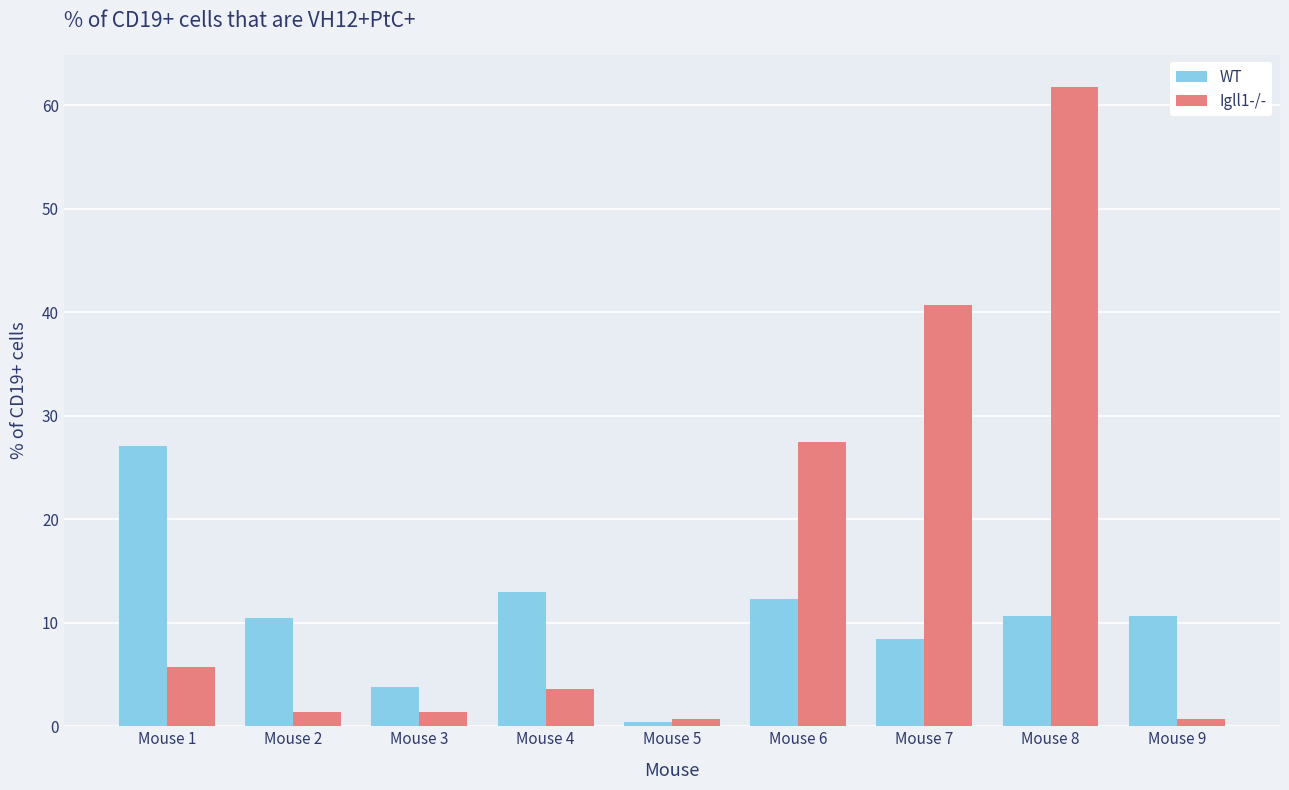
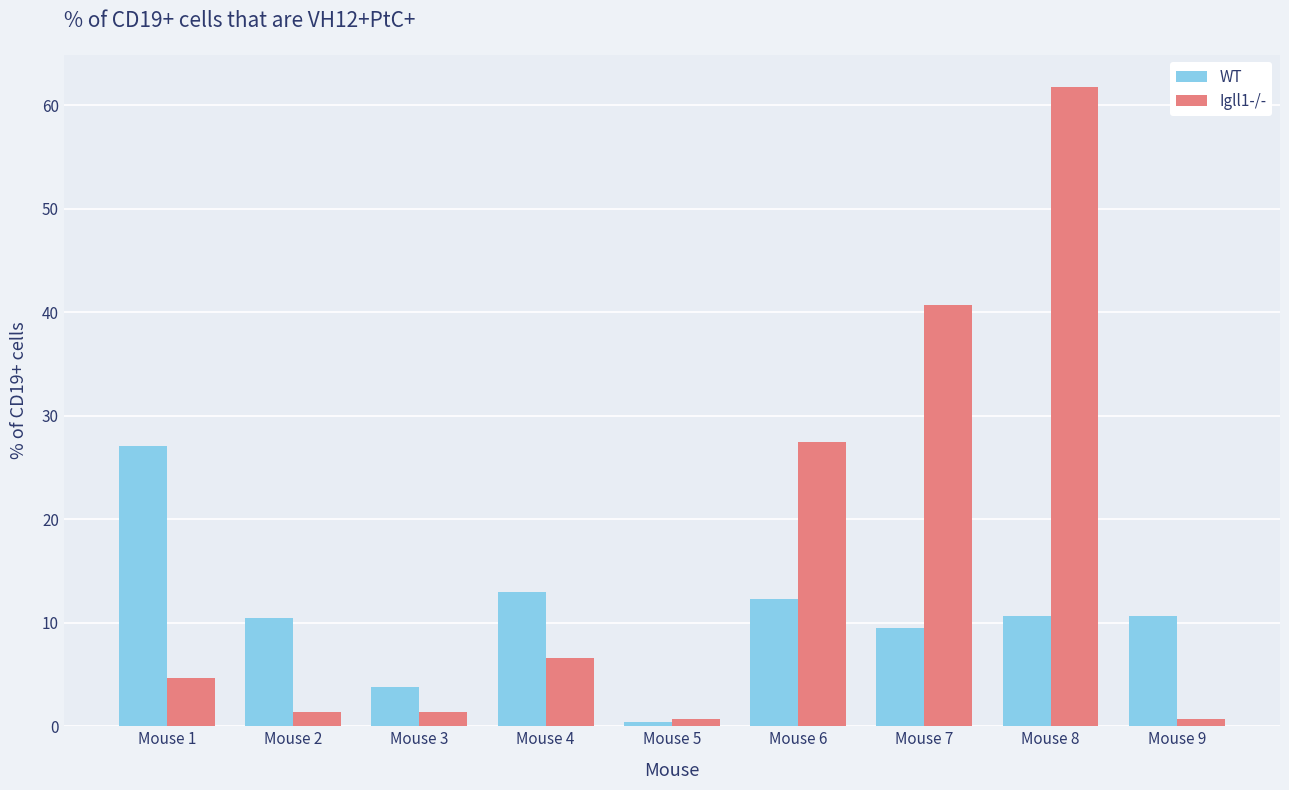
  {
    "WT": {
      "Mouse 1": 27.1,
      "Mouse 2": 10.5,
      "Mouse 3": 3.8,
      "Mouse 4": 13.0,
      "Mouse 5": 0.4,
      "Mouse 6": 12.3,
-     "Mouse 7": 8.4,
+     "Mouse 7": 9.5,
      "Mouse 8": 10.7,
      "Mouse 9": 10.7
    },
    "Igll1-/-": {
-     "Mouse 1": 5.7,
+     "Mouse 1": 4.7,
      "Mouse 2": 1.4,
      "Mouse 3": 1.4,
-     "Mouse 4": 3.6,
+     "Mouse 4": 6.6,
      "Mouse 5": 0.7,
      "Mouse 6": 27.5,
      "Mouse 7": 40.7,
      "Mouse 8": 61.8,
      "Mouse 9": 0.7
    }
  }
